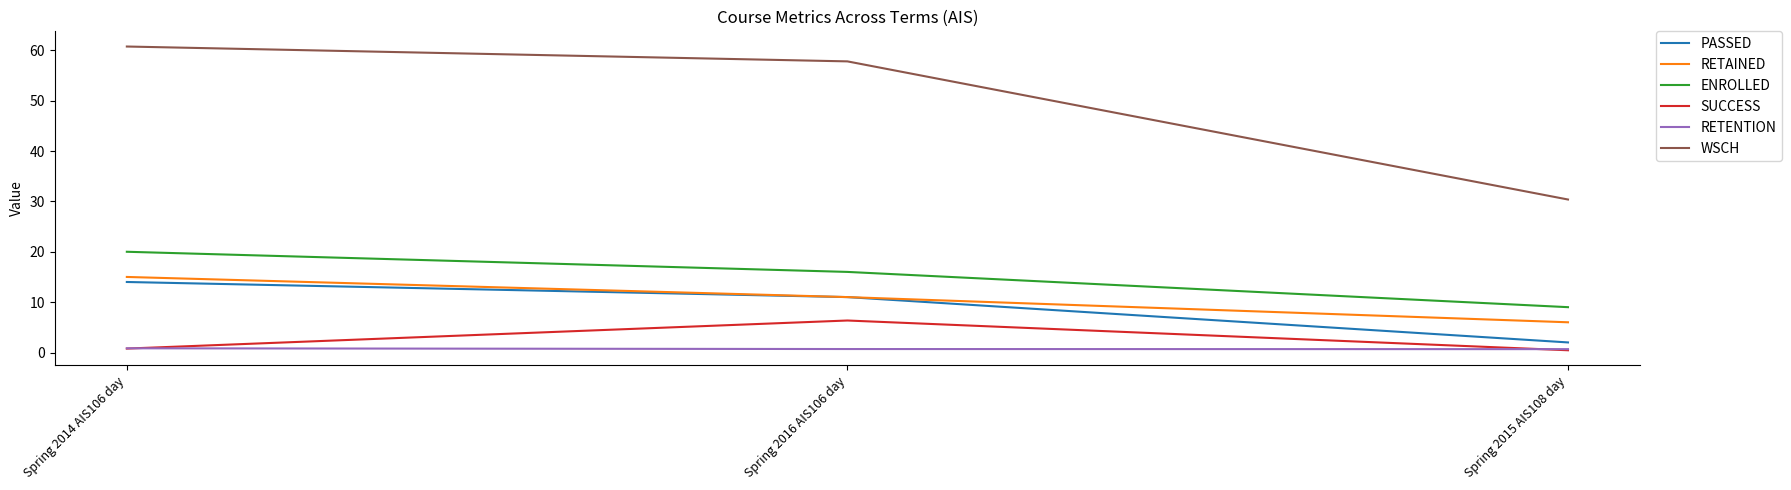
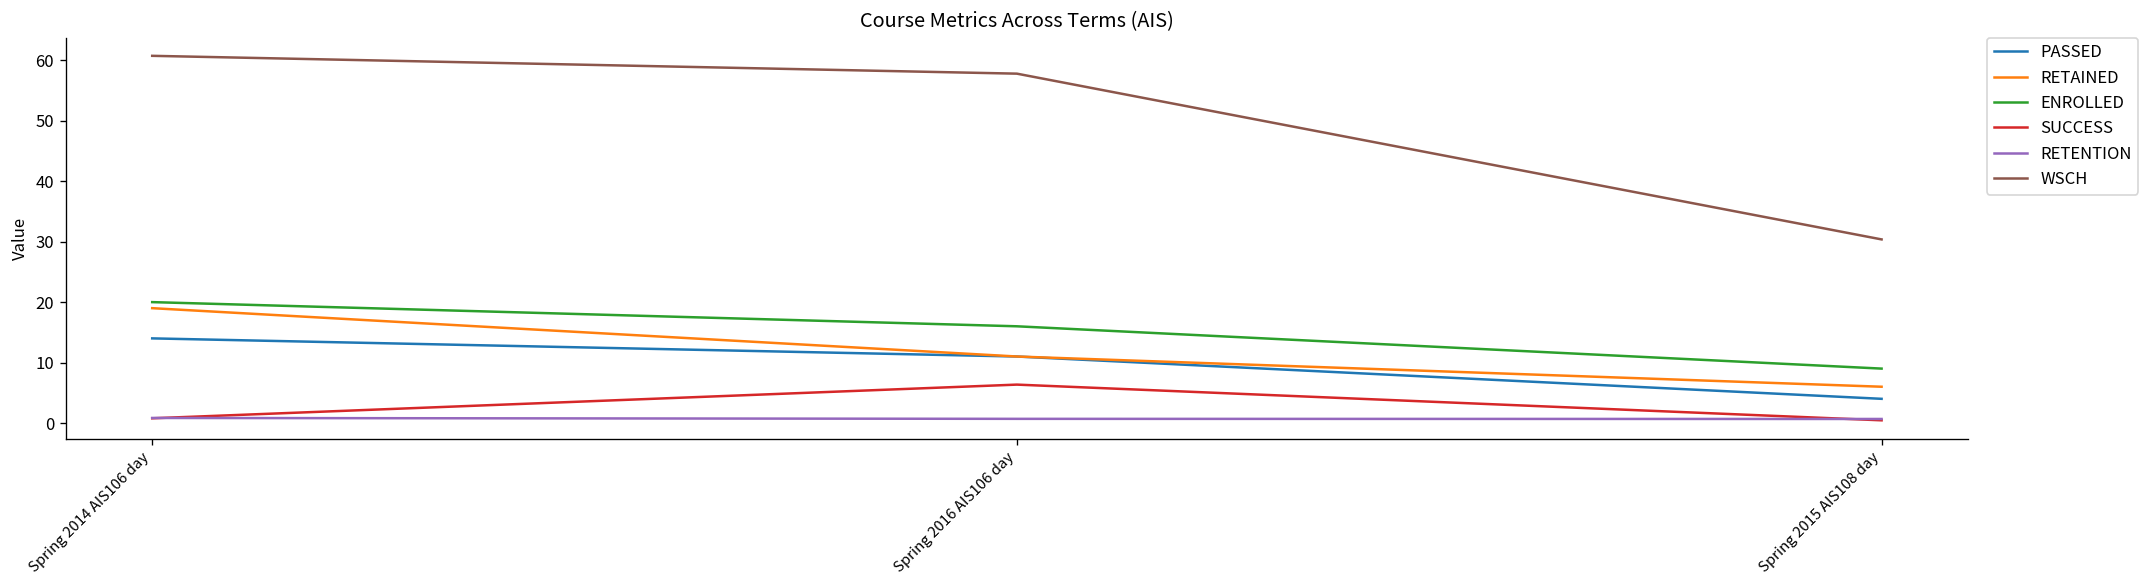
  {
    "PASSED": {
      "Spring 2014 AIS106 day": 14,
-     "Spring 2015 AIS108 day": 2
+     "Spring 2015 AIS108 day": 4
    },
    "RETAINED": {
-     "Spring 2014 AIS106 day": 15,
+     "Spring 2014 AIS106 day": 19,
      "Spring 2015 AIS108 day": 6
    },
    "ENROLLED": {
      "Spring 2014 AIS106 day": 20,
      "Spring 2016 AIS106 day": 16,
      "Spring 2015 AIS108 day": 9
    },
    "SUCCESS": {
      "Spring 2016 AIS106 day": 6
    },
    "RETENTION": {
      "Spring 2016 AIS106 day": 1
    },
    "WSCH": {
      "Spring 2014 AIS106 day": 61,
      "Spring 2016 AIS106 day": 58,
      "Spring 2015 AIS108 day": 30
    }
  }
